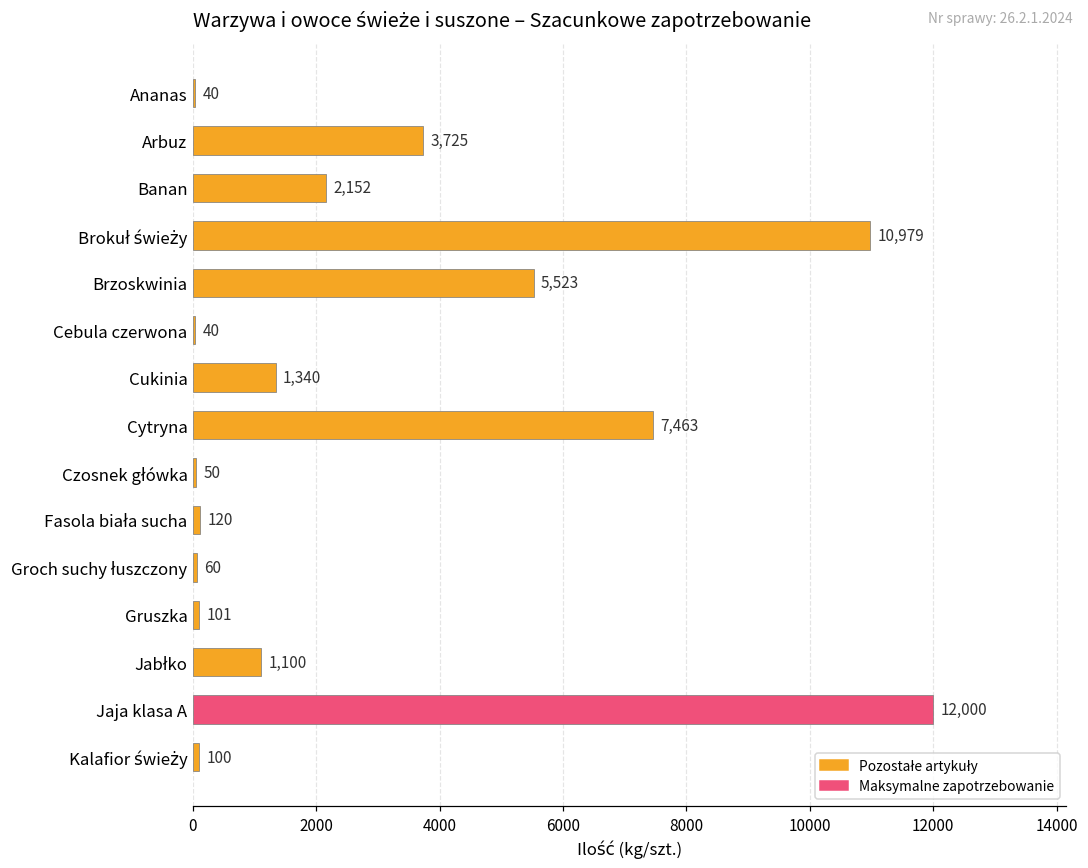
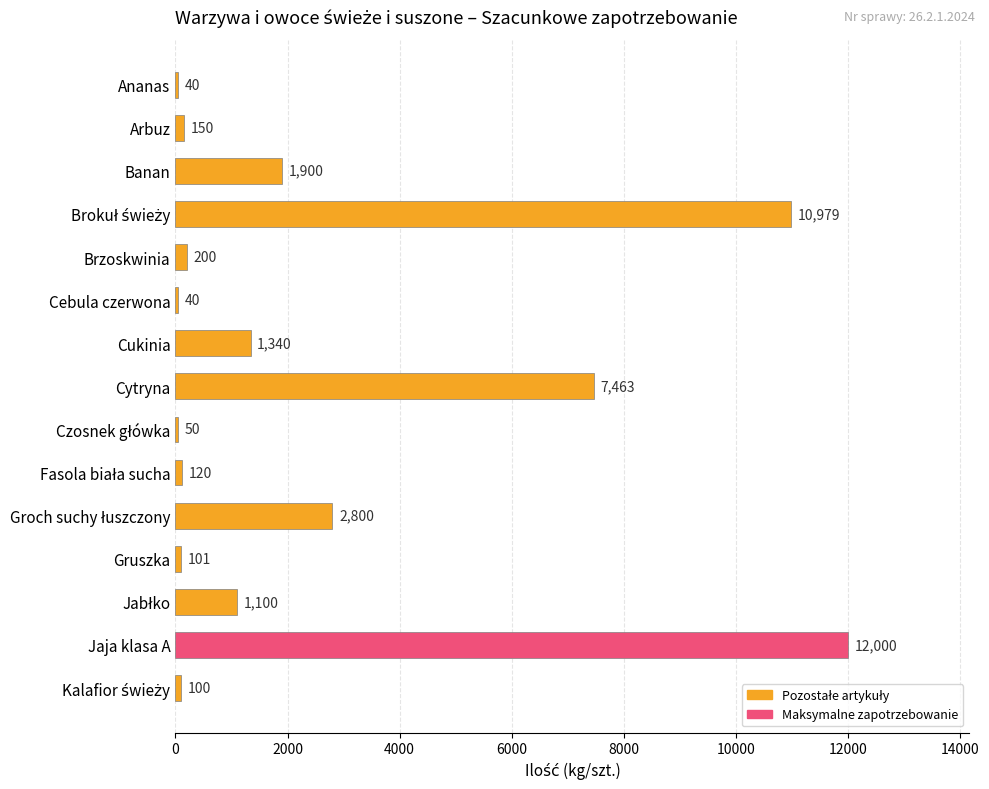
  {
    "Ananas": "40",
-   "Arbuz": "3,725",
-   "Banan": "2,152",
+   "Arbuz": "150",
+   "Banan": "1,900",
    "Brokuł świeży": "10,979",
-   "Brzoskwinia": "5,523",
+   "Brzoskwinia": "200",
    "Cebula czerwona": "40",
    "Cukinia": "1,340",
    "Cytryna": "7,463",
    "Czosnek główka": "50",
    "Fasola biała sucha": "120",
-   "Groch suchy łuszczony": "60",
+   "Groch suchy łuszczony": "2,800",
    "Gruszka": "101",
    "Jabłko": "1,100",
    "Jaja klasa A": "12,000",
    "Kalafior świeży": "100"
  }
